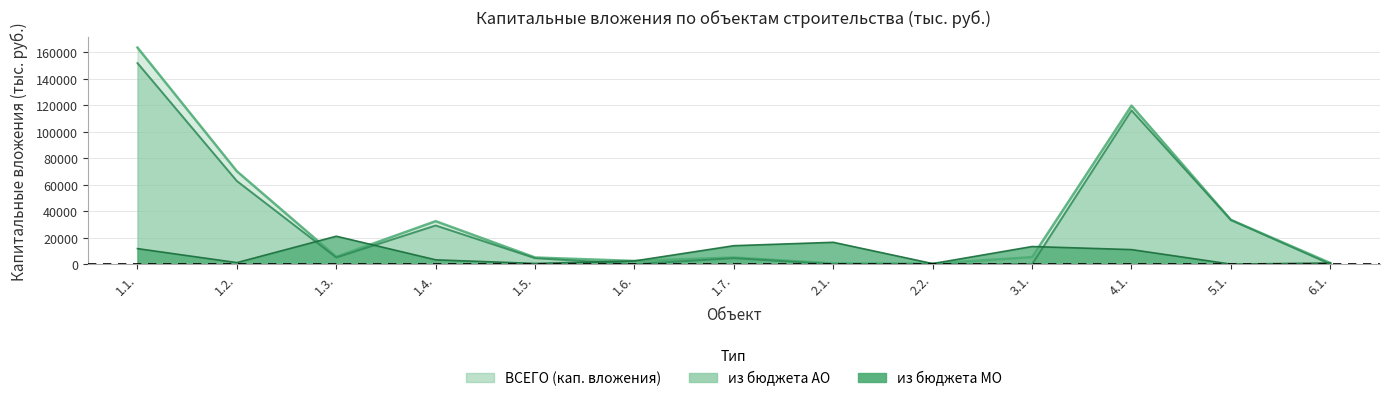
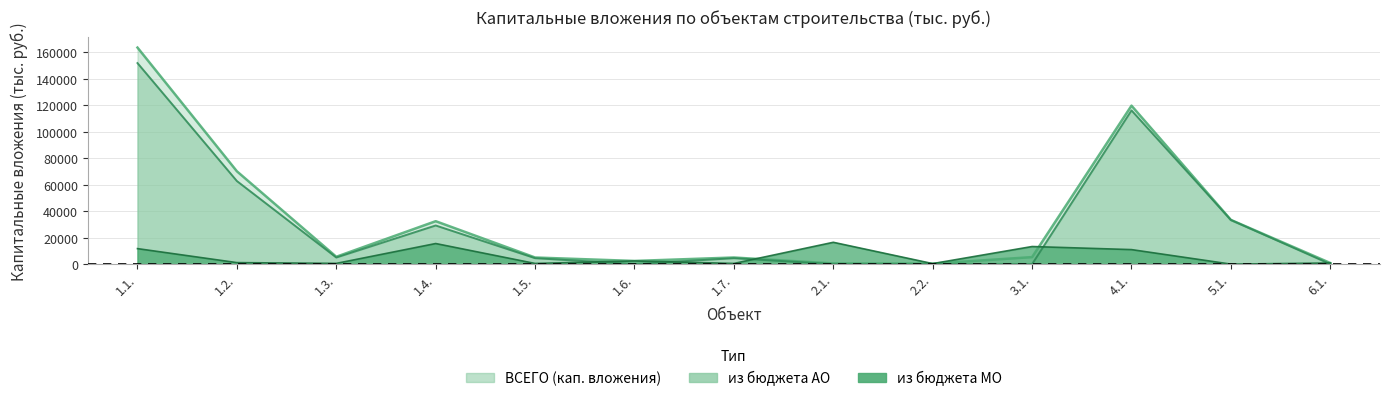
  {
    "из бюджета МО": {
      "1.1.": 12000,
      "1.2.": 1000,
-     "1.3.": 21000,
-     "1.4.": 3000,
+     "1.3.": 1000,
+     "1.4.": 16000,
      "1.5.": 1000,
-     "1.7.": 14000,
+     "1.7.": 1000,
      "2.1.": 16000,
      "3.1.": 13000,
      "4.1.": 11000,
      "5.1.": 0
    }
  }
